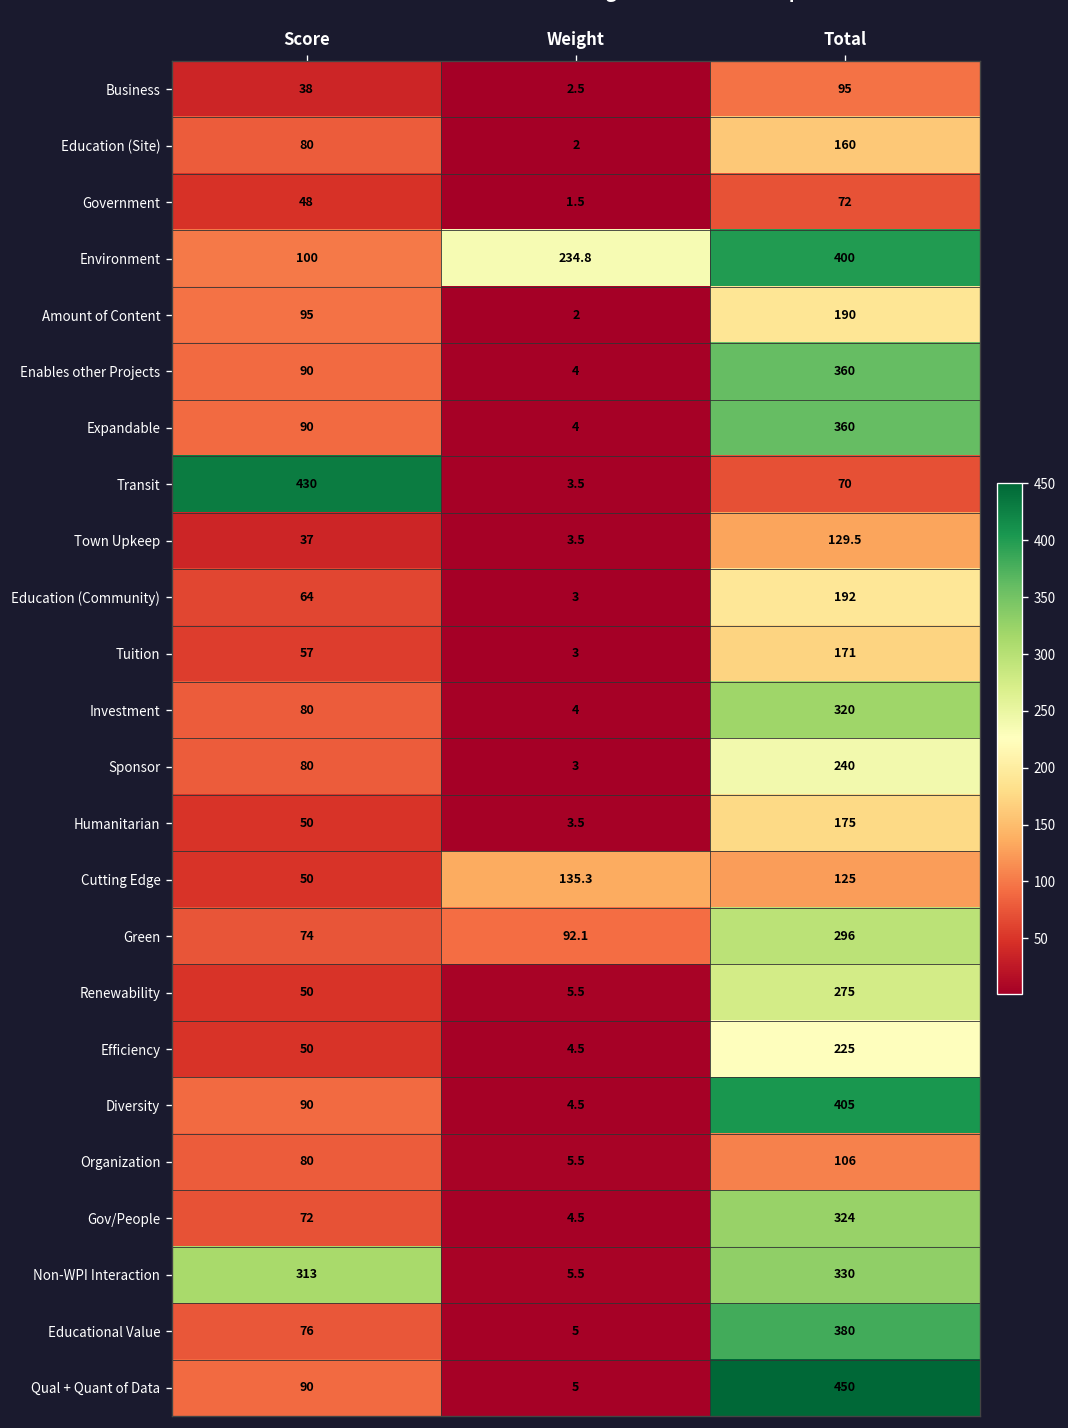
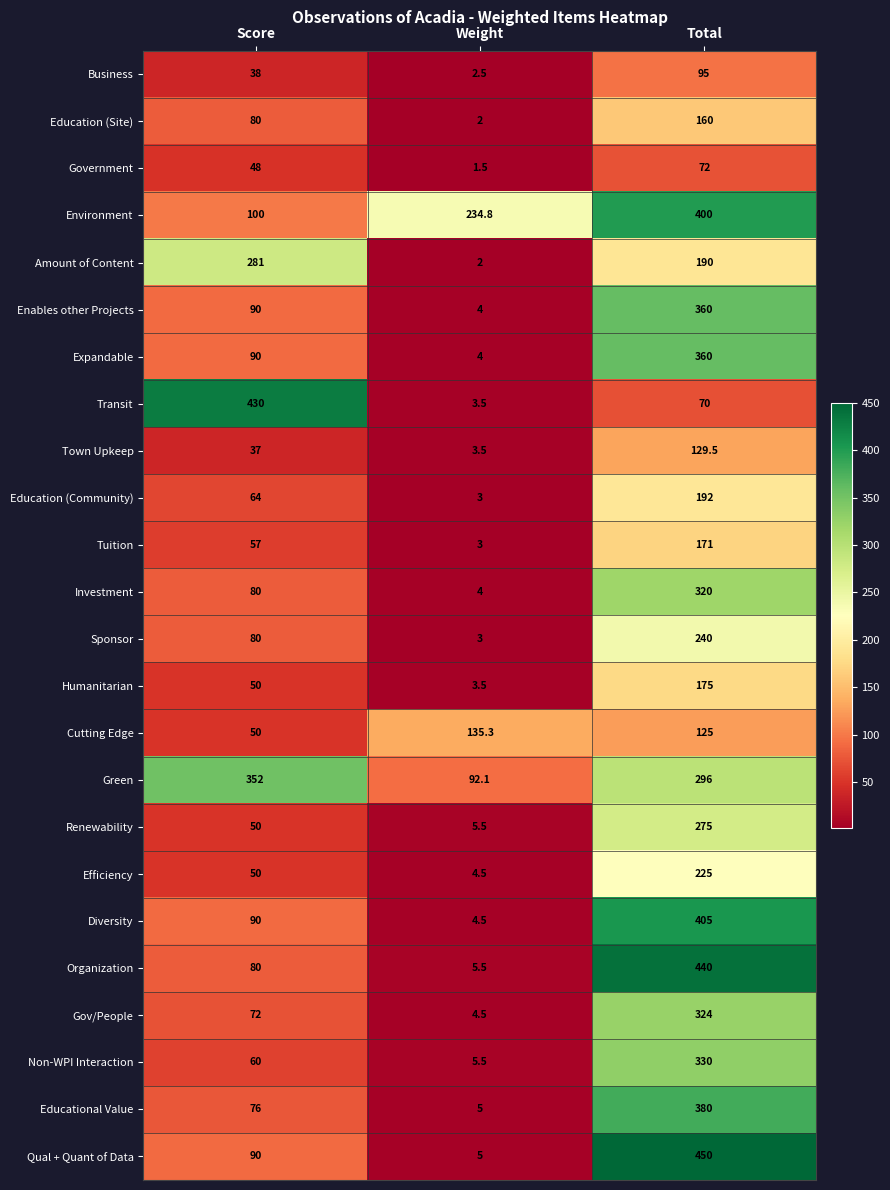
  {
    "Business": {
      "Score": 38,
      "Weight": 2.5,
      "Total": 95
    },
    "Education (Site)": {
      "Score": 80,
      "Weight": 2,
      "Total": 160
    },
    "Government": {
      "Score": 48,
      "Weight": 1.5,
      "Total": 72
    },
    "Environment": {
      "Score": 100,
      "Weight": 234.8,
      "Total": 400
    },
    "Amount of Content": {
-     "Score": 95,
+     "Score": 281,
      "Weight": 2,
      "Total": 190
    },
    "Enables other Projects": {
      "Score": 90,
      "Weight": 4,
      "Total": 360
    },
    "Expandable": {
      "Score": 90,
      "Weight": 4,
      "Total": 360
    },
    "Transit": {
      "Score": 430,
      "Weight": 3.5,
      "Total": 70
    },
    "Town Upkeep": {
      "Score": 37,
      "Weight": 3.5,
      "Total": 129.5
    },
    "Education (Community)": {
      "Score": 64,
      "Weight": 3,
      "Total": 192
    },
    "Tuition": {
      "Score": 57,
      "Weight": 3,
      "Total": 171
    },
    "Investment": {
      "Score": 80,
      "Weight": 4,
      "Total": 320
    },
    "Sponsor": {
      "Score": 80,
      "Weight": 3,
      "Total": 240
    },
    "Humanitarian": {
      "Score": 50,
      "Weight": 3.5,
      "Total": 175
    },
    "Cutting Edge": {
      "Score": 50,
      "Weight": 135.3,
      "Total": 125
    },
    "Green": {
-     "Score": 74,
+     "Score": 352,
      "Weight": 92.1,
      "Total": 296
    },
    "Renewability": {
      "Score": 50,
      "Weight": 5.5,
      "Total": 275
    },
    "Efficiency": {
      "Score": 50,
      "Weight": 4.5,
      "Total": 225
    },
    "Diversity": {
      "Score": 90,
      "Weight": 4.5,
      "Total": 405
    },
    "Organization": {
      "Score": 80,
      "Weight": 5.5,
-     "Total": 106
+     "Total": 440
    },
    "Gov/People": {
      "Score": 72,
      "Weight": 4.5,
      "Total": 324
    },
    "Non-WPI Interaction": {
-     "Score": 313,
+     "Score": 60,
      "Weight": 5.5,
      "Total": 330
    },
    "Educational Value": {
      "Score": 76,
      "Weight": 5,
      "Total": 380
    },
    "Qual + Quant of Data": {
      "Score": 90,
      "Weight": 5,
      "Total": 450
    }
  }
